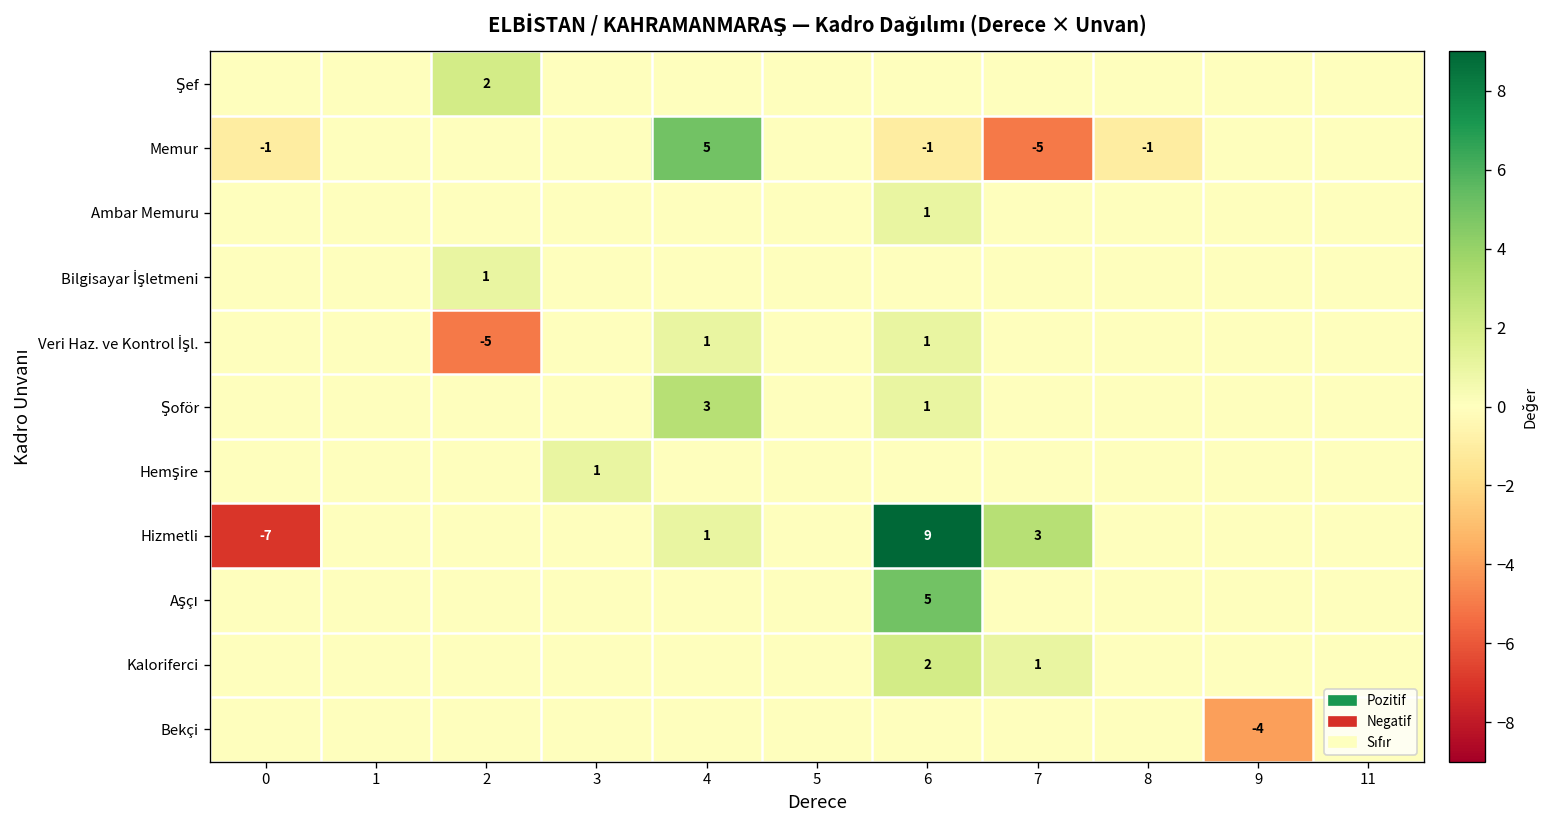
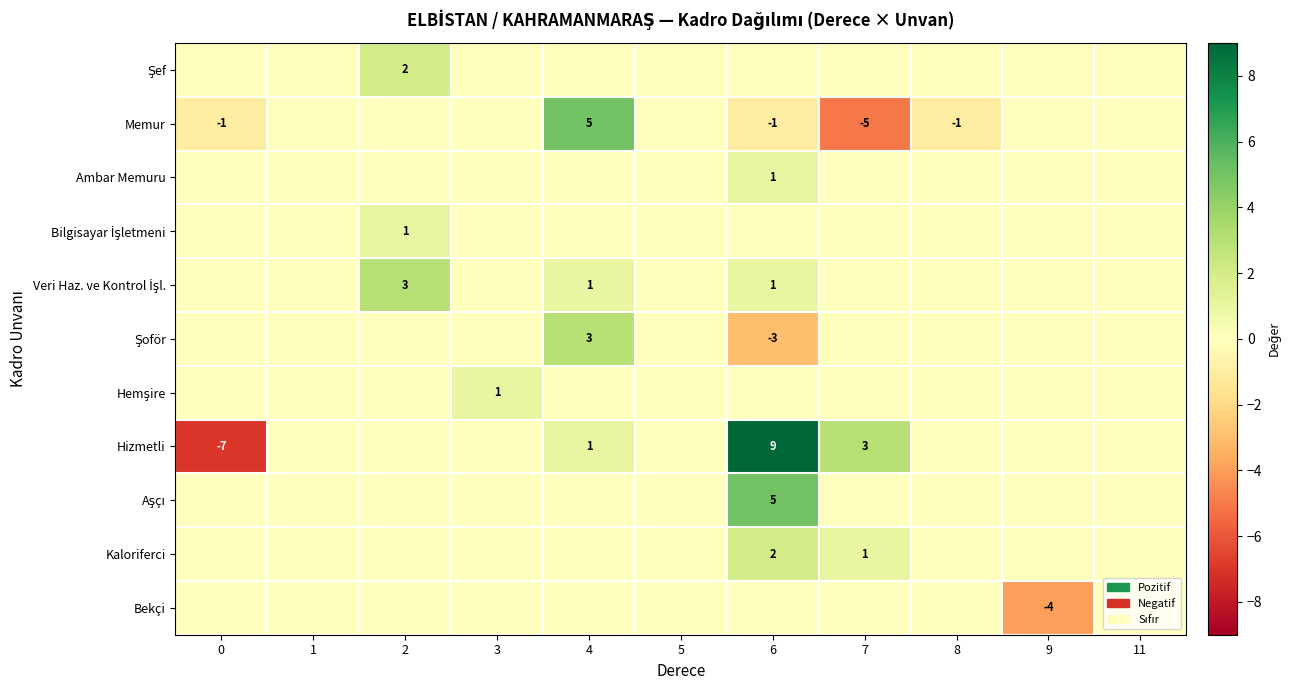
  {
    "Şef": {
      "2": 2
    },
    "Memur": {
      "0": -1,
      "4": 5,
      "6": -1,
      "7": -5,
      "8": -1
    },
    "Ambar Memuru": {
      "6": 1
    },
    "Bilgisayar İşletmeni": {
      "2": 1
    },
    "Veri Haz. ve Kontrol İşl.": {
-     "2": -5,
+     "2": 3,
      "4": 1,
      "6": 1
    },
    "Şoför": {
      "4": 3,
-     "6": 1
+     "6": -3
    },
    "Hemşire": {
      "3": 1
    },
    "Hizmetli": {
      "0": -7,
      "4": 1,
      "6": 9,
      "7": 3
    },
    "Aşçı": {
      "6": 5
    },
    "Kaloriferci": {
      "6": 2,
      "7": 1
    },
    "Bekçi": {
      "9": -4
    }
  }
